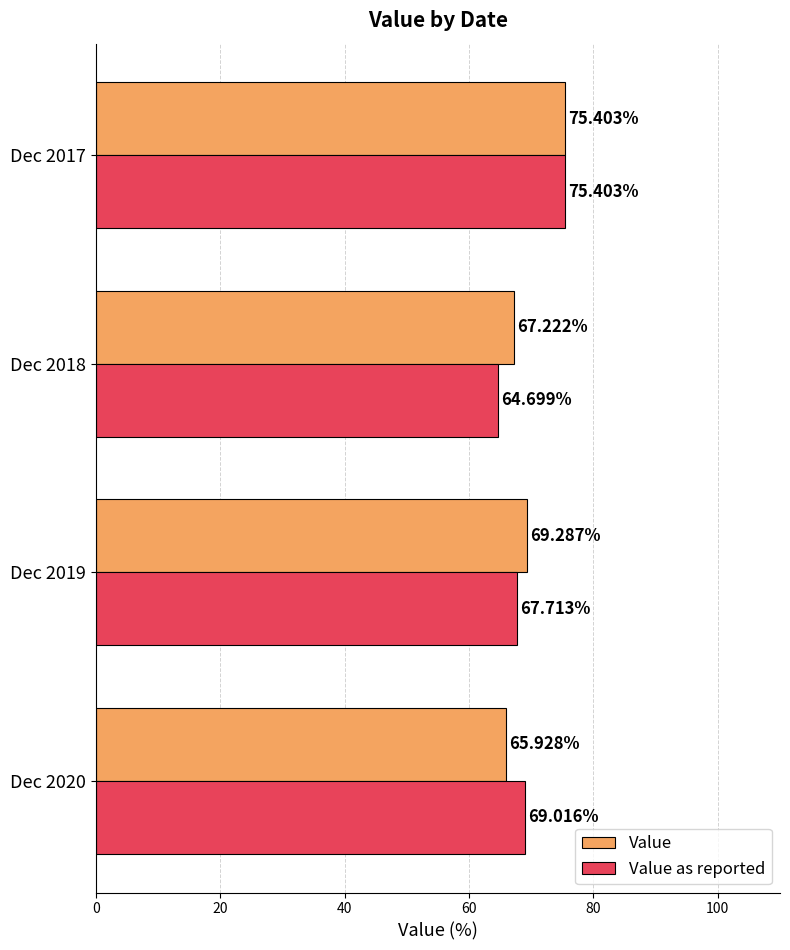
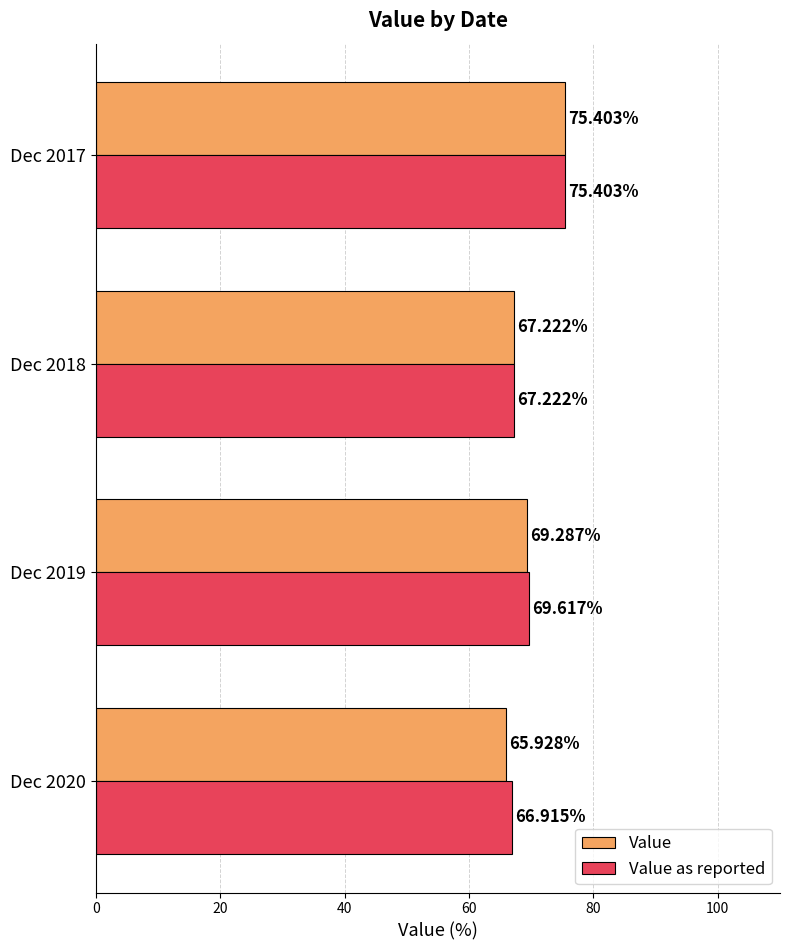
  {
    "Value": {
      "Dec 2017": "75.403%",
      "Dec 2018": "67.222%",
      "Dec 2019": "69.287%",
      "Dec 2020": "65.928%"
    },
    "Value as reported": {
      "Dec 2017": "75.403%",
-     "Dec 2018": "64.699%",
-     "Dec 2019": "67.713%",
-     "Dec 2020": "69.016%"
+     "Dec 2018": "67.222%",
+     "Dec 2019": "69.617%",
+     "Dec 2020": "66.915%"
    }
  }
